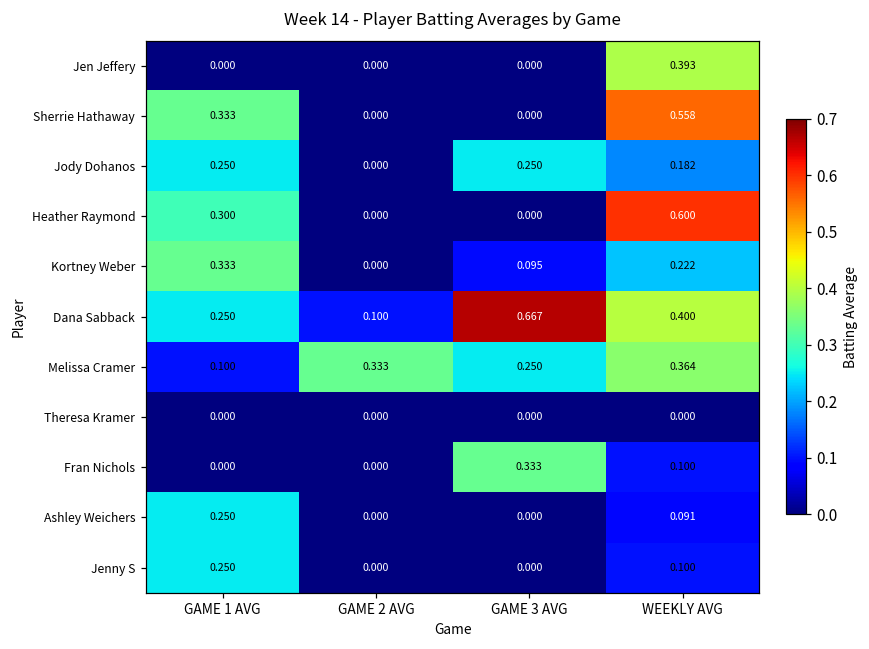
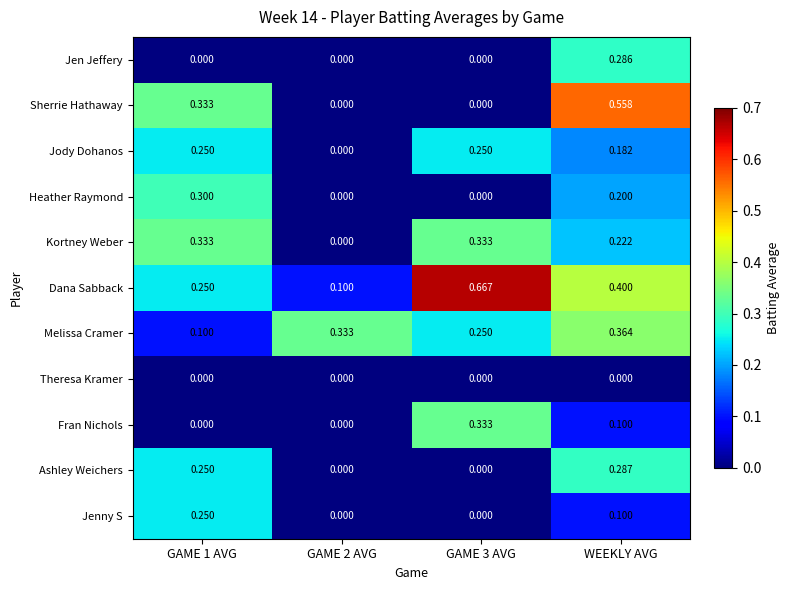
  {
    "Jen Jeffery": {
      "GAME 1 AVG": 0.000,
      "GAME 2 AVG": 0.000,
      "GAME 3 AVG": 0.000,
-     "WEEKLY AVG": 0.393
+     "WEEKLY AVG": 0.286
    },
    "Sherrie Hathaway": {
      "GAME 1 AVG": 0.333,
      "GAME 2 AVG": 0.000,
      "GAME 3 AVG": 0.000,
      "WEEKLY AVG": 0.558
    },
    "Jody Dohanos": {
      "GAME 1 AVG": 0.250,
      "GAME 2 AVG": 0.000,
      "GAME 3 AVG": 0.250,
      "WEEKLY AVG": 0.182
    },
    "Heather Raymond": {
      "GAME 1 AVG": 0.300,
      "GAME 2 AVG": 0.000,
      "GAME 3 AVG": 0.000,
-     "WEEKLY AVG": 0.600
+     "WEEKLY AVG": 0.200
    },
    "Kortney Weber": {
      "GAME 1 AVG": 0.333,
      "GAME 2 AVG": 0.000,
-     "GAME 3 AVG": 0.095,
+     "GAME 3 AVG": 0.333,
      "WEEKLY AVG": 0.222
    },
    "Dana Sabback": {
      "GAME 1 AVG": 0.250,
      "GAME 2 AVG": 0.100,
      "GAME 3 AVG": 0.667,
      "WEEKLY AVG": 0.400
    },
    "Melissa Cramer": {
      "GAME 1 AVG": 0.100,
      "GAME 2 AVG": 0.333,
      "GAME 3 AVG": 0.250,
      "WEEKLY AVG": 0.364
    },
    "Theresa Kramer": {
      "GAME 1 AVG": 0.000,
      "GAME 2 AVG": 0.000,
      "GAME 3 AVG": 0.000,
      "WEEKLY AVG": 0.000
    },
    "Fran Nichols": {
      "GAME 1 AVG": 0.000,
      "GAME 2 AVG": 0.000,
      "GAME 3 AVG": 0.333,
      "WEEKLY AVG": 0.100
    },
    "Ashley Weichers": {
      "GAME 1 AVG": 0.250,
      "GAME 2 AVG": 0.000,
      "GAME 3 AVG": 0.000,
-     "WEEKLY AVG": 0.091
+     "WEEKLY AVG": 0.287
    },
    "Jenny S": {
      "GAME 1 AVG": 0.250,
      "GAME 2 AVG": 0.000,
      "GAME 3 AVG": 0.000,
      "WEEKLY AVG": 0.100
    }
  }
